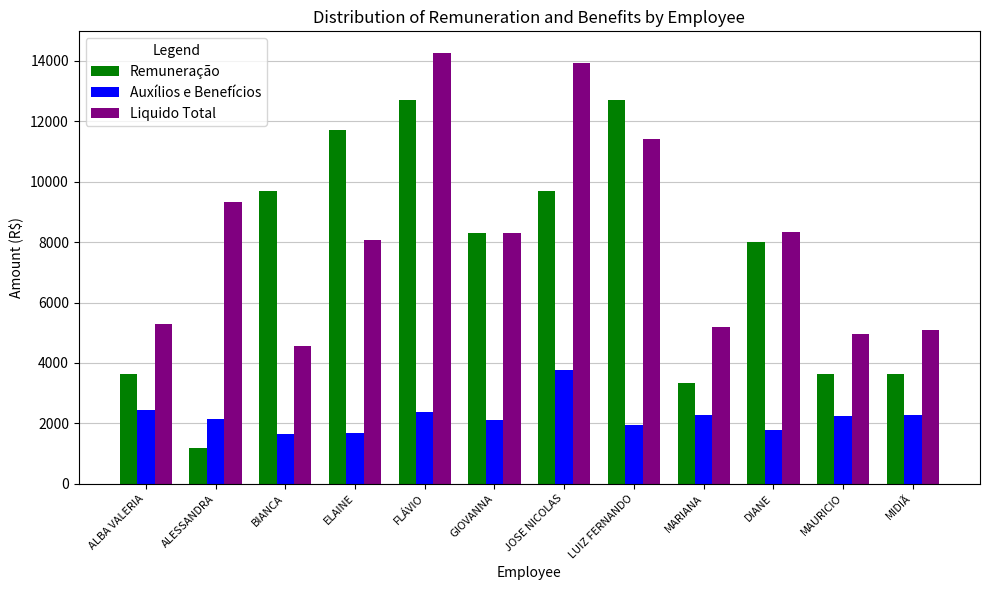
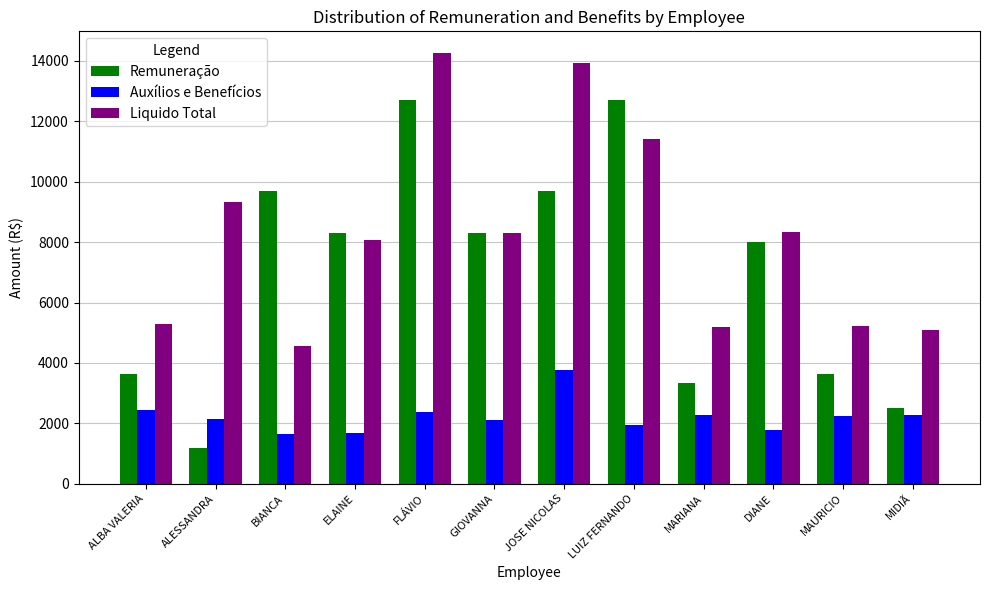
  {
    "Remuneração": {
      "ALBA VALERIA": 3600,
      "ALESSANDRA": 1200,
      "BIANCA": 9700,
-     "ELAINE": 11700,
+     "ELAINE": 8300,
      "FLÁVIO": 12700,
      "GIOVANNA": 8300,
      "JOSE NICOLAS": 9700,
      "LUIZ FERNANDO": 12700,
      "MARIANA": 3300,
      "DIANE": 8000,
      "MAURICIO": 3600,
-     "MIDIÃ": 3600
+     "MIDIÃ": 2500
    },
    "Auxílios e Benefícios": {
      "ALBA VALERIA": 2400,
      "ALESSANDRA": 2200,
      "BIANCA": 1600,
      "ELAINE": 1700,
      "FLÁVIO": 2400,
      "GIOVANNA": 2100,
      "JOSE NICOLAS": 3800,
      "LUIZ FERNANDO": 1900,
      "MARIANA": 2300,
      "DIANE": 1800,
      "MAURICIO": 2300,
      "MIDIÃ": 2300
    },
    "Liquido Total": {
      "ALBA VALERIA": 5300,
      "ALESSANDRA": 9300,
      "BIANCA": 4600,
      "ELAINE": 8100,
      "FLÁVIO": 14300,
      "GIOVANNA": 8300,
      "JOSE NICOLAS": 13900,
      "LUIZ FERNANDO": 11400,
      "MARIANA": 5200,
      "DIANE": 8300,
-     "MAURICIO": 5000,
+     "MAURICIO": 5200,
      "MIDIÃ": 5100
    }
  }
